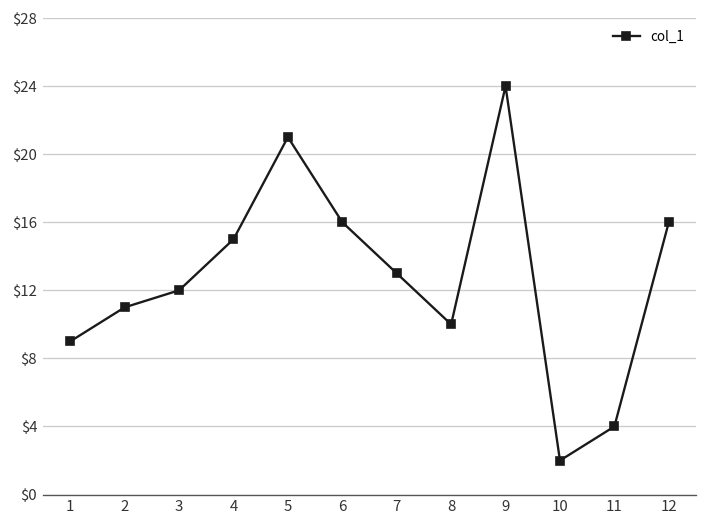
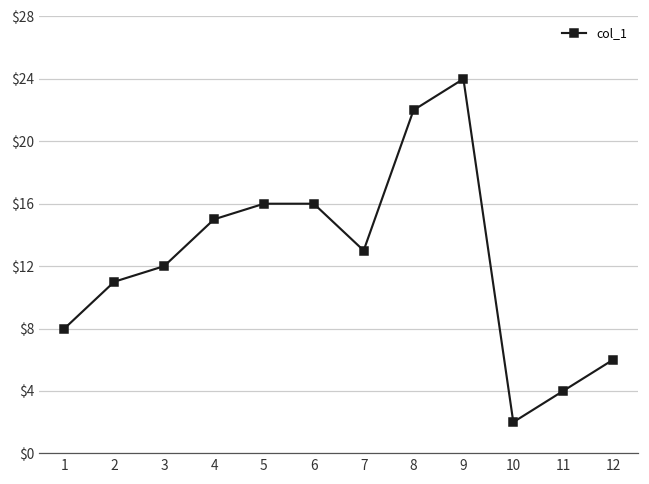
  {
-   "1": "$9",
+   "1": "$8",
    "2": "$11",
    "3": "$12",
    "4": "$15",
-   "5": "$21",
+   "5": "$16",
    "6": "$16",
    "7": "$13",
-   "8": "$10",
+   "8": "$22",
    "9": "$24",
    "10": "$2",
    "11": "$4",
-   "12": "$16"
+   "12": "$6"
  }
